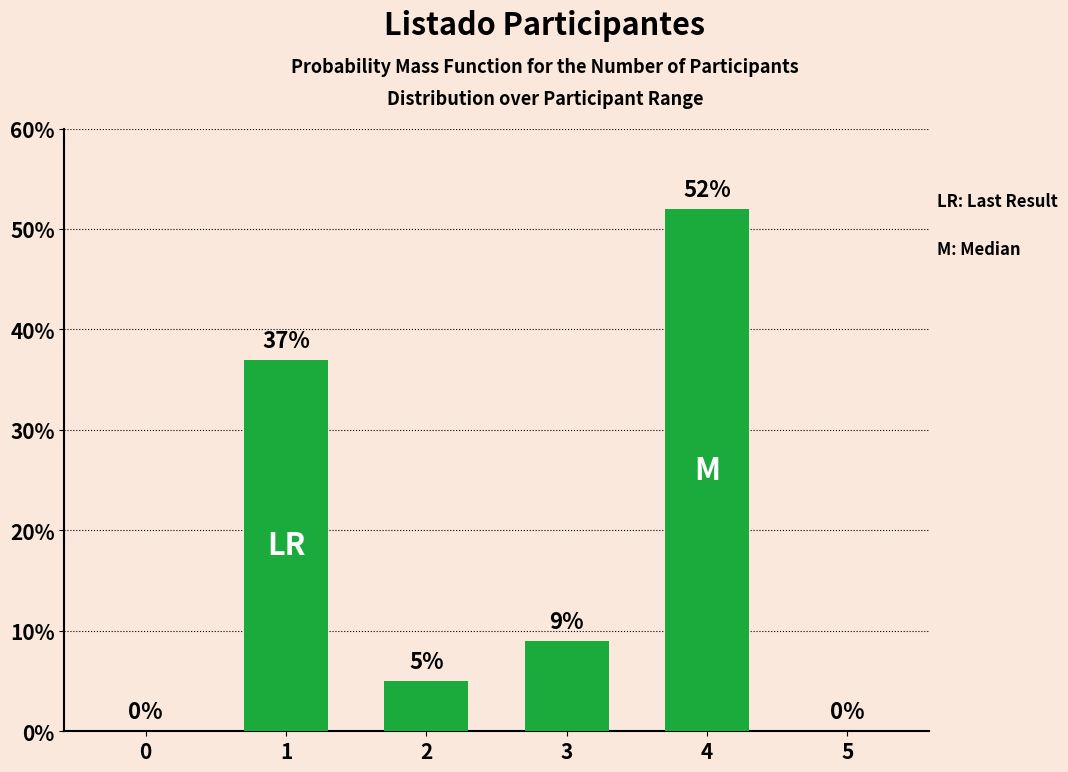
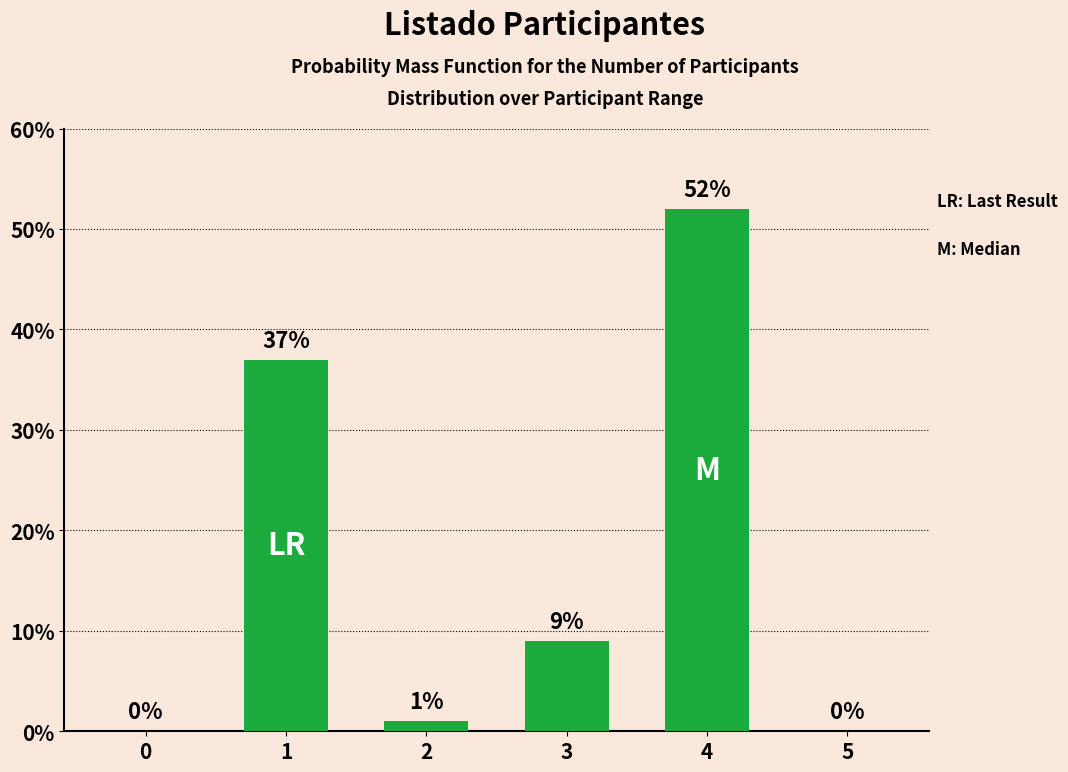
  {
    "0": "0%",
    "1": "37%",
-   "2": "5%",
+   "2": "1%",
    "3": "9%",
    "4": "52%",
    "5": "0%"
  }
